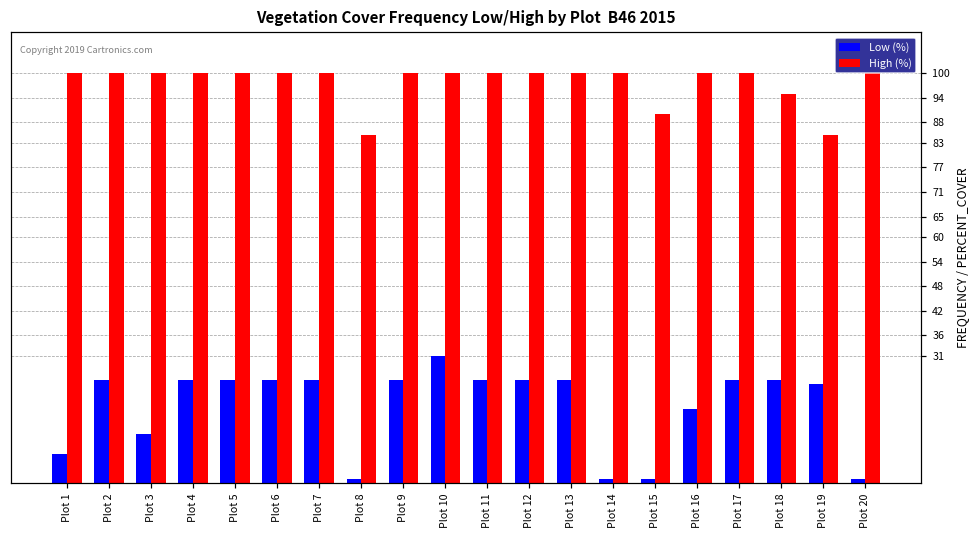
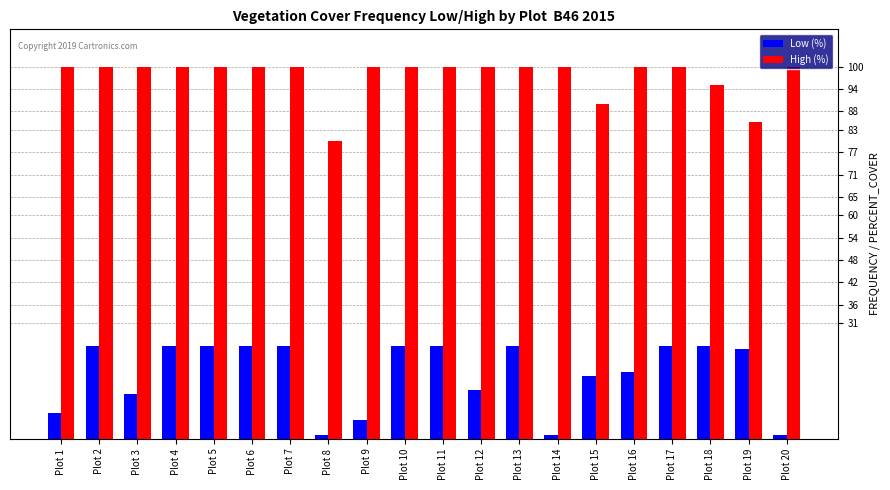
  {
    "Low (%)": {
      "Plot 1": 7,
      "Plot 2": 25,
      "Plot 3": 12,
      "Plot 4": 25,
      "Plot 5": 25,
      "Plot 6": 25,
      "Plot 7": 25,
      "Plot 8": 1,
-     "Plot 9": 25,
-     "Plot 10": 31,
+     "Plot 9": 5,
+     "Plot 10": 25,
      "Plot 11": 25,
-     "Plot 12": 25,
+     "Plot 12": 13,
      "Plot 13": 25,
      "Plot 14": 1,
-     "Plot 15": 1,
+     "Plot 15": 17,
      "Plot 16": 18,
      "Plot 17": 25,
      "Plot 18": 25,
      "Plot 19": 24,
      "Plot 20": 1
    },
    "High (%)": {
      "Plot 3": 100,
      "Plot 4": 100,
      "Plot 5": 100,
      "Plot 6": 100,
      "Plot 7": 100,
-     "Plot 8": 85,
+     "Plot 8": 80,
      "Plot 9": 100,
      "Plot 10": 100,
      "Plot 11": 100,
      "Plot 12": 100,
      "Plot 13": 100,
      "Plot 14": 100,
      "Plot 15": 90,
      "Plot 16": 100,
      "Plot 17": 100,
      "Plot 18": 95,
      "Plot 19": 85
    }
  }
